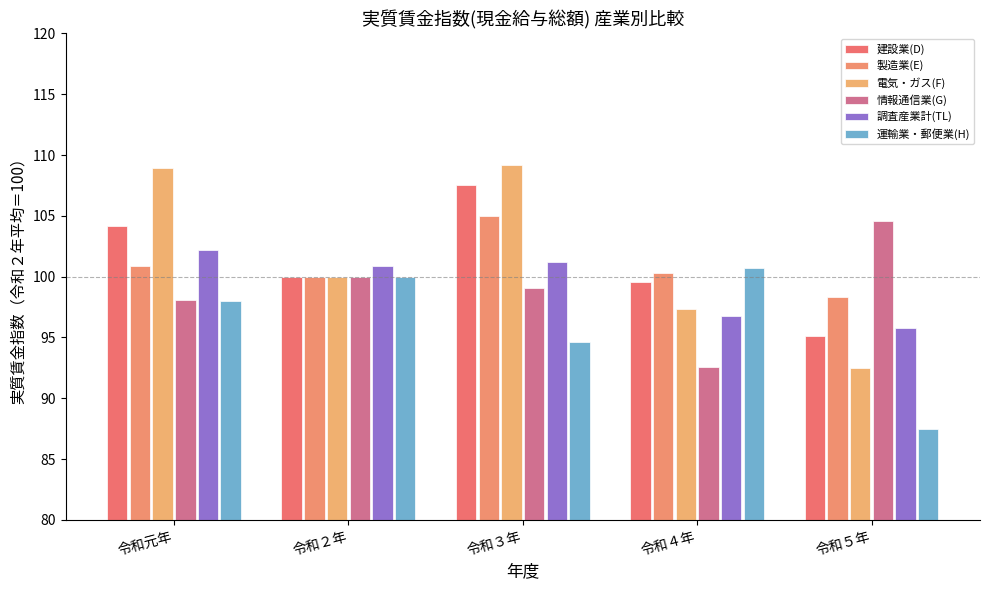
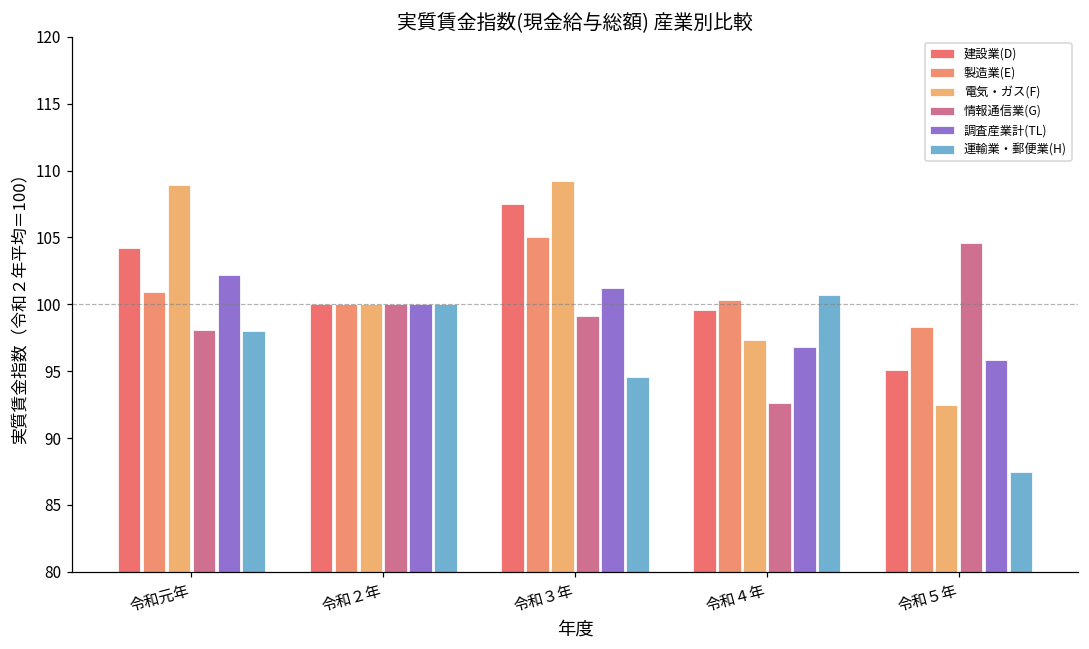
  {
    "調査産業計(TL)": {
      "令和元年": 102.2,
-     "令和２年": 100.9,
+     "令和２年": 100.0,
      "令和３年": 101.2,
      "令和４年": 96.8,
      "令和５年": 95.8
    },
    "運輸業・郵便業(H)": {
      "令和元年": 98.0,
      "令和２年": 100.0,
      "令和３年": 94.6,
      "令和４年": 100.7,
      "令和５年": 87.5
    }
  }
